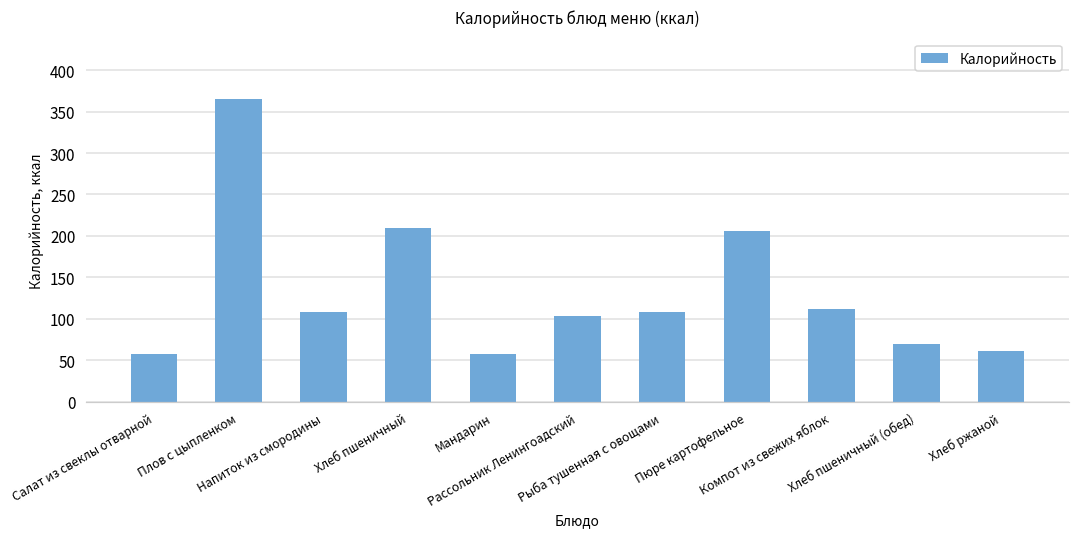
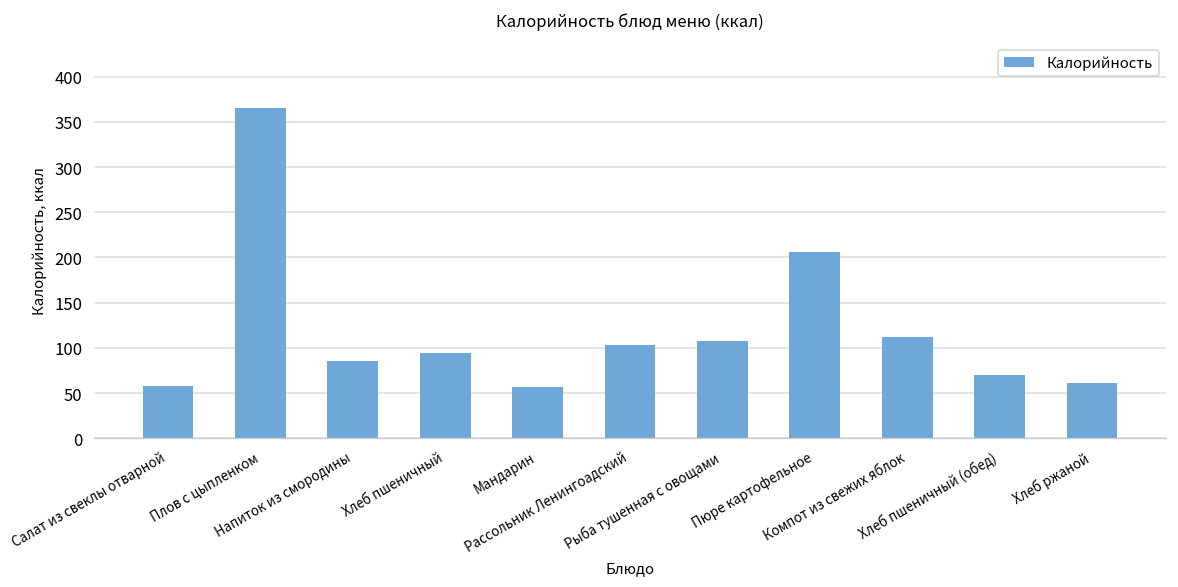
  {
    "Салат из свеклы отварной": 60,
    "Плов с цыпленком": 370,
-   "Напиток из смородины": 110,
-   "Хлеб пшеничный": 210,
+   "Напиток из смородины": 90,
+   "Хлеб пшеничный": 90,
    "Мандарин": 60,
    "Рассольник Ленингоадский": 100,
    "Рыба тушенная с овощами": 110,
    "Пюре картофельное": 210,
    "Компот из свежих яблок": 110,
    "Хлеб пшеничный (обед)": 70,
    "Хлеб ржаной": 60
  }
